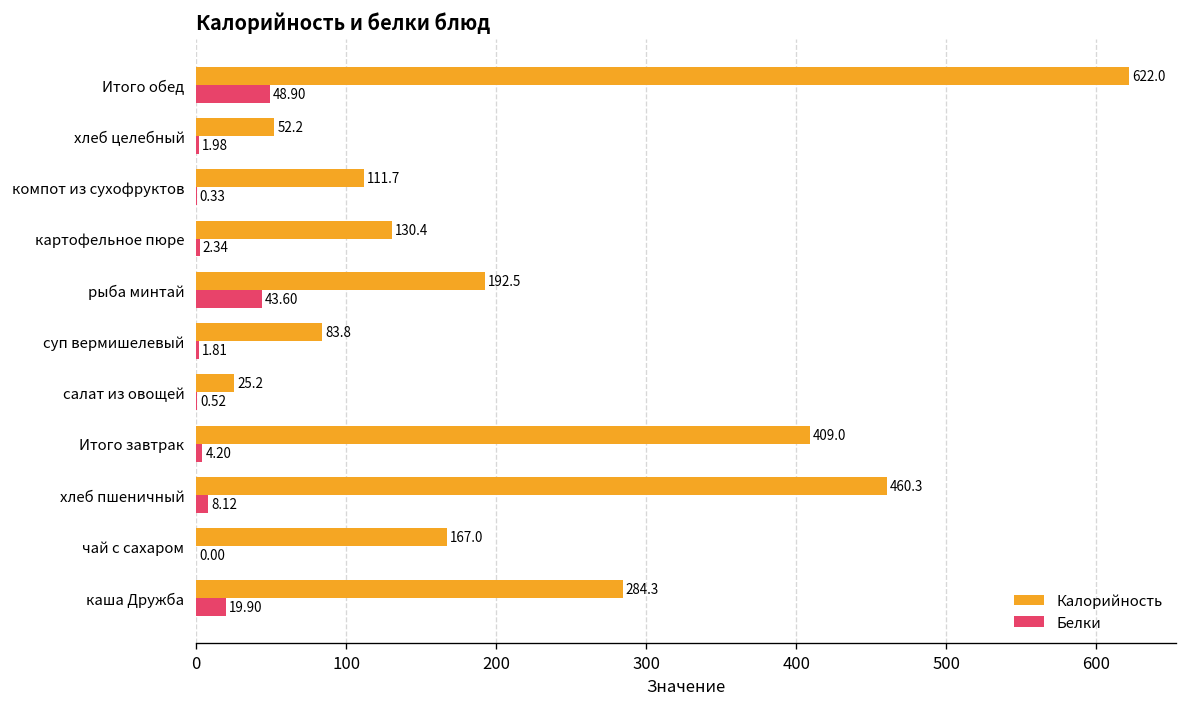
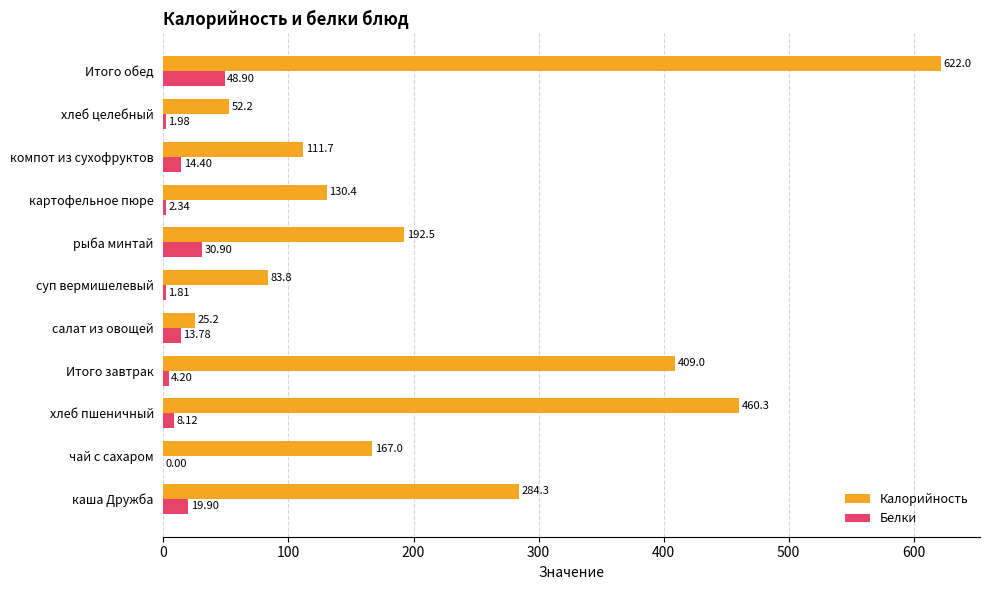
  {
    "Калорийность": {
      "Итого обед": 622.0,
      "хлеб целебный": 52.2,
      "компот из сухофруктов": 111.7,
      "картофельное пюре": 130.4,
      "рыба минтай": 192.5,
      "суп вермишелевый": 83.8,
      "салат из овощей": 25.2,
      "Итого завтрак": 409.0,
      "хлеб пшеничный": 460.3,
      "чай с сахаром": 167.0,
      "каша Дружба": 284.3
    },
    "Белки": {
      "Итого обед": 48.90,
      "хлеб целебный": 1.98,
-     "компот из сухофруктов": 0.33,
+     "компот из сухофруктов": 14.40,
      "картофельное пюре": 2.34,
-     "рыба минтай": 43.60,
+     "рыба минтай": 30.90,
      "суп вермишелевый": 1.81,
-     "салат из овощей": 0.52,
+     "салат из овощей": 13.78,
      "Итого завтрак": 4.20,
      "хлеб пшеничный": 8.12,
      "чай с сахаром": 0.00,
      "каша Дружба": 19.90
    }
  }
